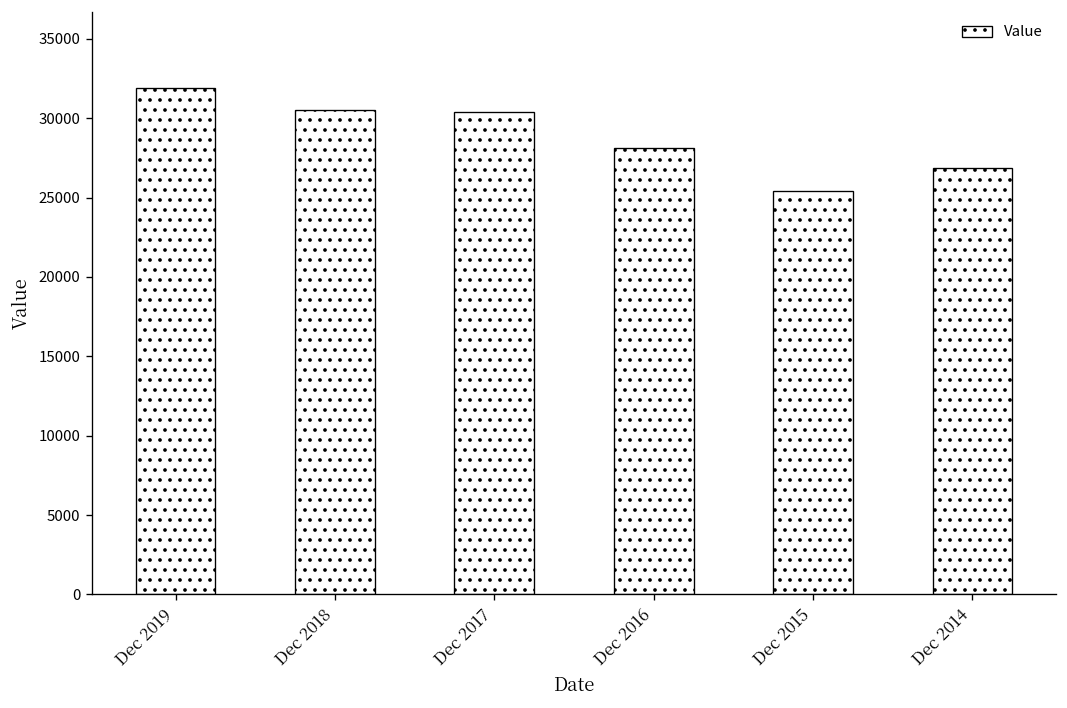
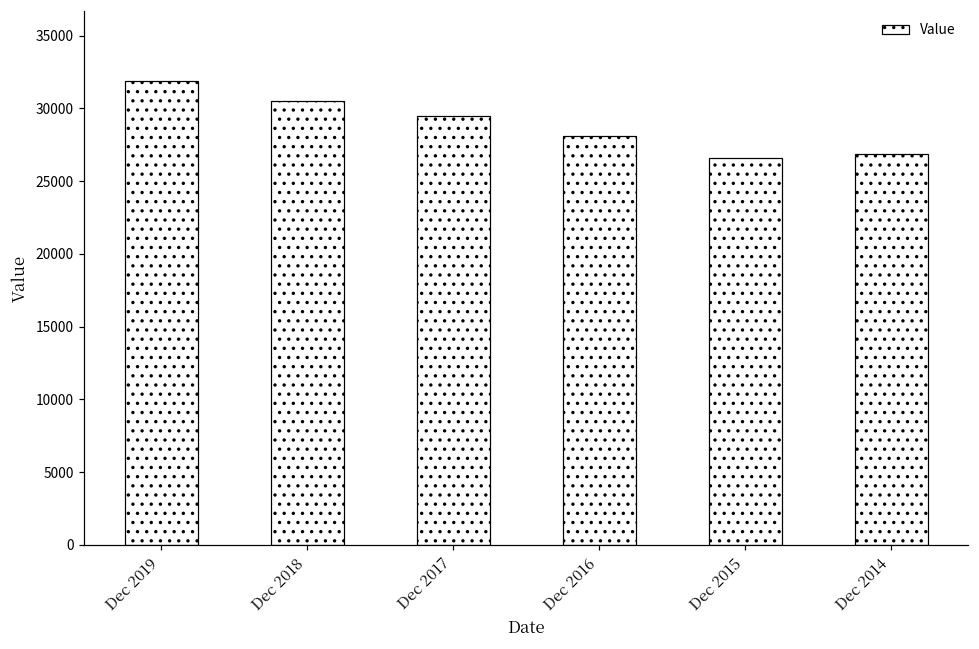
  {
    "Dec 2019": 31900,
    "Dec 2018": 30500,
-   "Dec 2017": 30400,
+   "Dec 2017": 29500,
    "Dec 2016": 28100,
-   "Dec 2015": 25400,
+   "Dec 2015": 26600,
    "Dec 2014": 26900
  }
